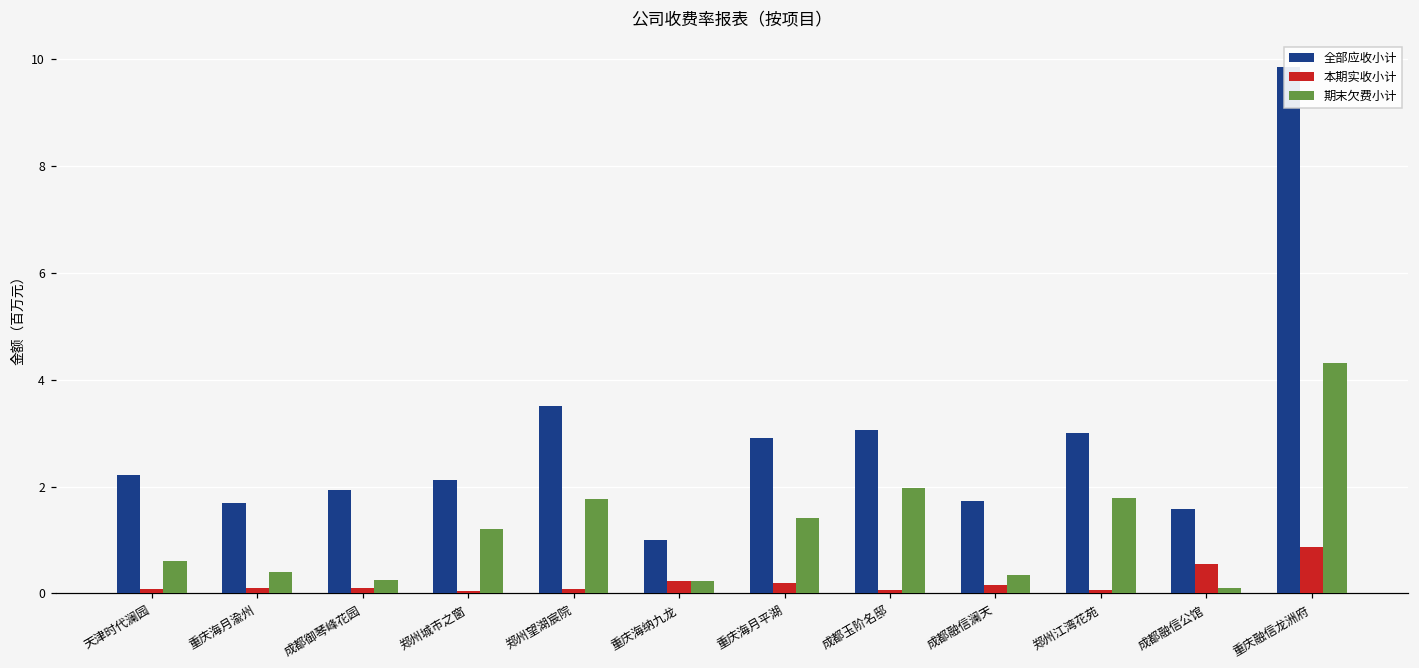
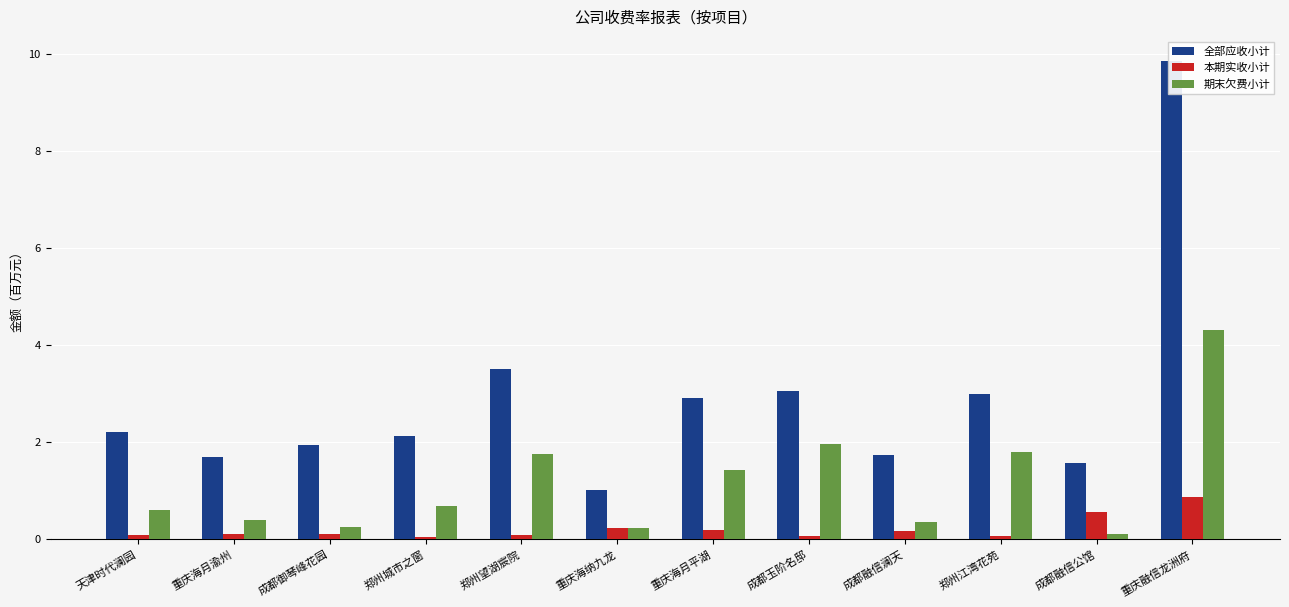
  {
    "全部应收小计": {
      "天津时代澜园": 2.2,
      "重庆海月渝州": 1.7,
      "成都御琴峰花园": 1.9,
      "郑州城市之窗": 2.1,
      "郑州望湖宸院": 3.5,
      "重庆海纳九龙": 1.0,
      "重庆海月平湖": 2.9,
      "成都玉阶名邸": 3.1,
      "成都融信澜天": 1.7,
      "郑州江湾花苑": 3.0,
      "成都融信公馆": 1.6
    },
    "本期实收小计": {
      "天津时代澜园": 0.1,
      "重庆海月渝州": 0.1,
      "成都御琴峰花园": 0.1,
      "郑州城市之窗": 0.1,
      "郑州望湖宸院": 0.1,
      "重庆海纳九龙": 0.2,
      "重庆海月平湖": 0.2,
      "成都玉阶名邸": 0.1,
      "成都融信澜天": 0.2,
      "郑州江湾花苑": 0.1,
      "成都融信公馆": 0.6,
      "重庆融信龙洲府": 0.9
    },
    "期末欠费小计": {
      "天津时代澜园": 0.6,
      "重庆海月渝州": 0.4,
      "成都御琴峰花园": 0.3,
-     "郑州城市之窗": 1.2,
+     "郑州城市之窗": 0.7,
      "郑州望湖宸院": 1.8,
      "重庆海纳九龙": 0.2,
      "重庆海月平湖": 1.4,
      "成都玉阶名邸": 2.0,
      "成都融信澜天": 0.3,
      "郑州江湾花苑": 1.8,
      "成都融信公馆": 0.1,
      "重庆融信龙洲府": 4.3
    }
  }
